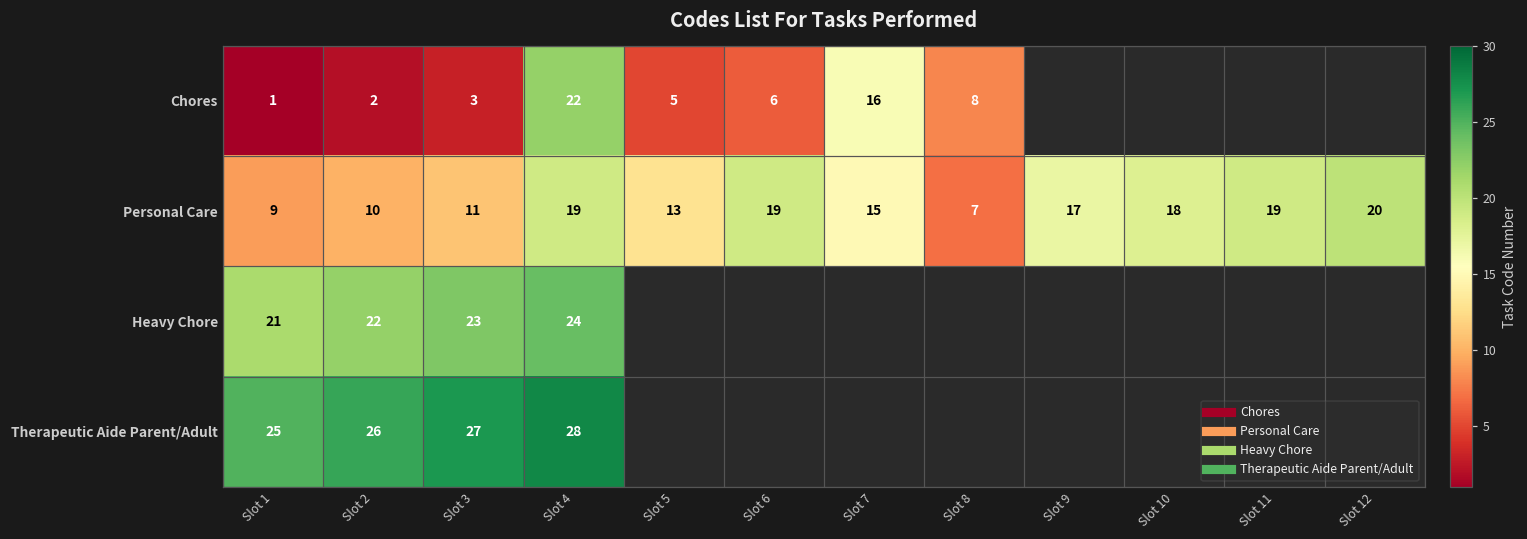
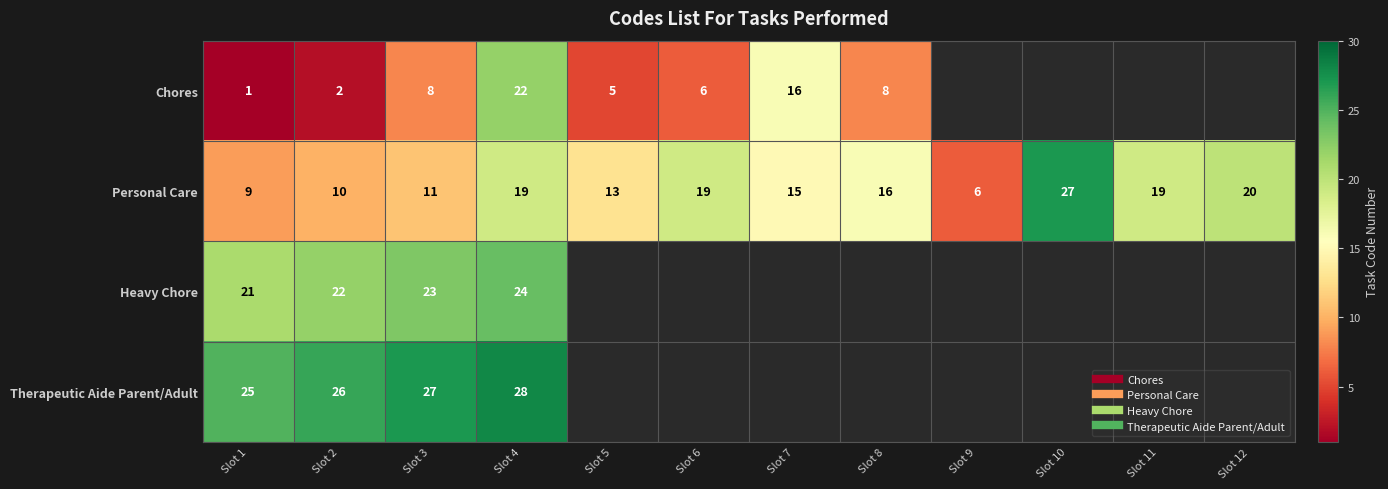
  {
    "Chores": {
      "Slot 1": 1,
      "Slot 2": 2,
-     "Slot 3": 3,
+     "Slot 3": 8,
      "Slot 4": 22,
      "Slot 5": 5,
      "Slot 6": 6,
      "Slot 7": 16,
      "Slot 8": 8
    },
    "Personal Care": {
      "Slot 1": 9,
      "Slot 2": 10,
      "Slot 3": 11,
      "Slot 4": 19,
      "Slot 5": 13,
      "Slot 6": 19,
      "Slot 7": 15,
-     "Slot 8": 7,
-     "Slot 9": 17,
-     "Slot 10": 18,
+     "Slot 8": 16,
+     "Slot 9": 6,
+     "Slot 10": 27,
      "Slot 11": 19,
      "Slot 12": 20
    },
    "Heavy Chore": {
      "Slot 1": 21,
      "Slot 2": 22,
      "Slot 3": 23,
      "Slot 4": 24
    },
    "Therapeutic Aide Parent/Adult": {
      "Slot 1": 25,
      "Slot 2": 26,
      "Slot 3": 27,
      "Slot 4": 28
    }
  }
